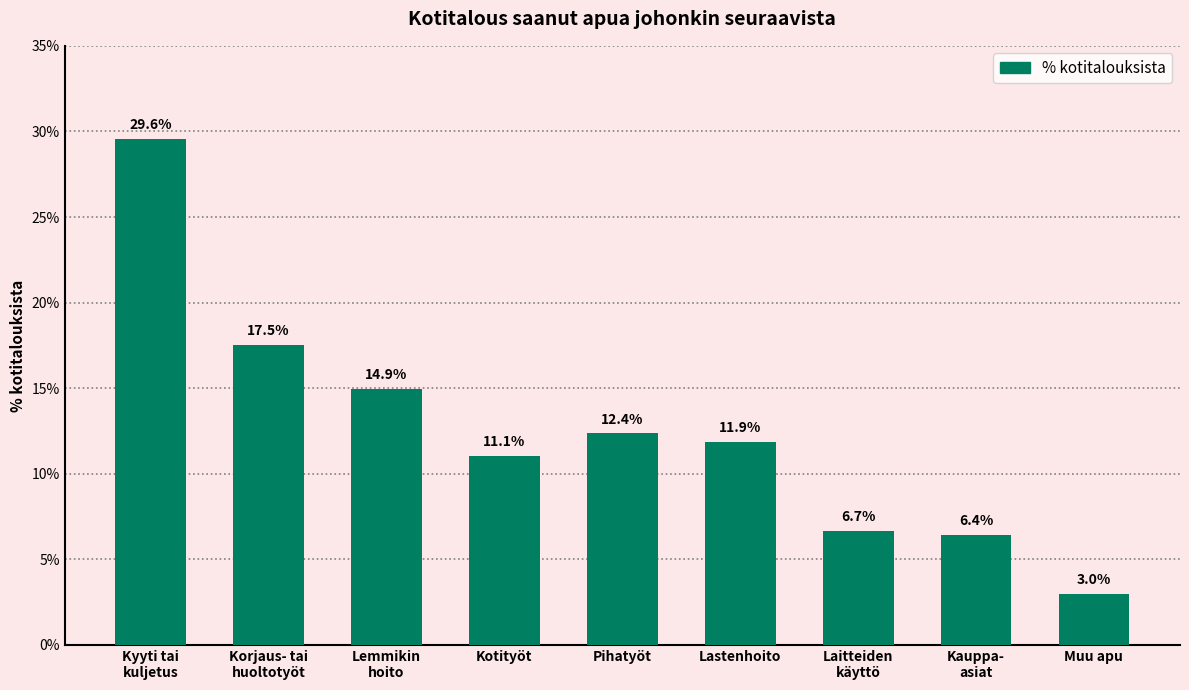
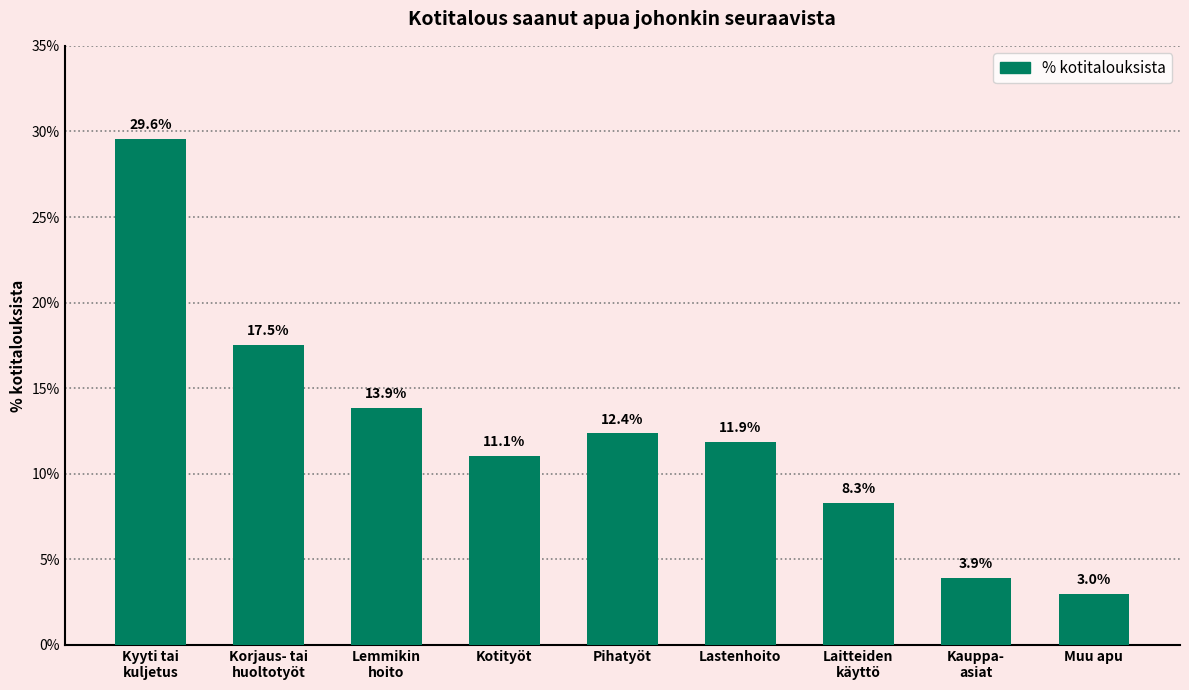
  {
    "Kyyti tai kuljetus": "29.6%",
    "Korjaus- tai huoltotyöt": "17.5%",
-   "Lemmikin hoito": "14.9%",
+   "Lemmikin hoito": "13.9%",
    "Kotityöt": "11.1%",
    "Pihatyöt": "12.4%",
    "Lastenhoito": "11.9%",
-   "Laitteiden käyttö": "6.7%",
-   "Kauppa- asiat": "6.4%",
+   "Laitteiden käyttö": "8.3%",
+   "Kauppa- asiat": "3.9%",
    "Muu apu": "3.0%"
  }
